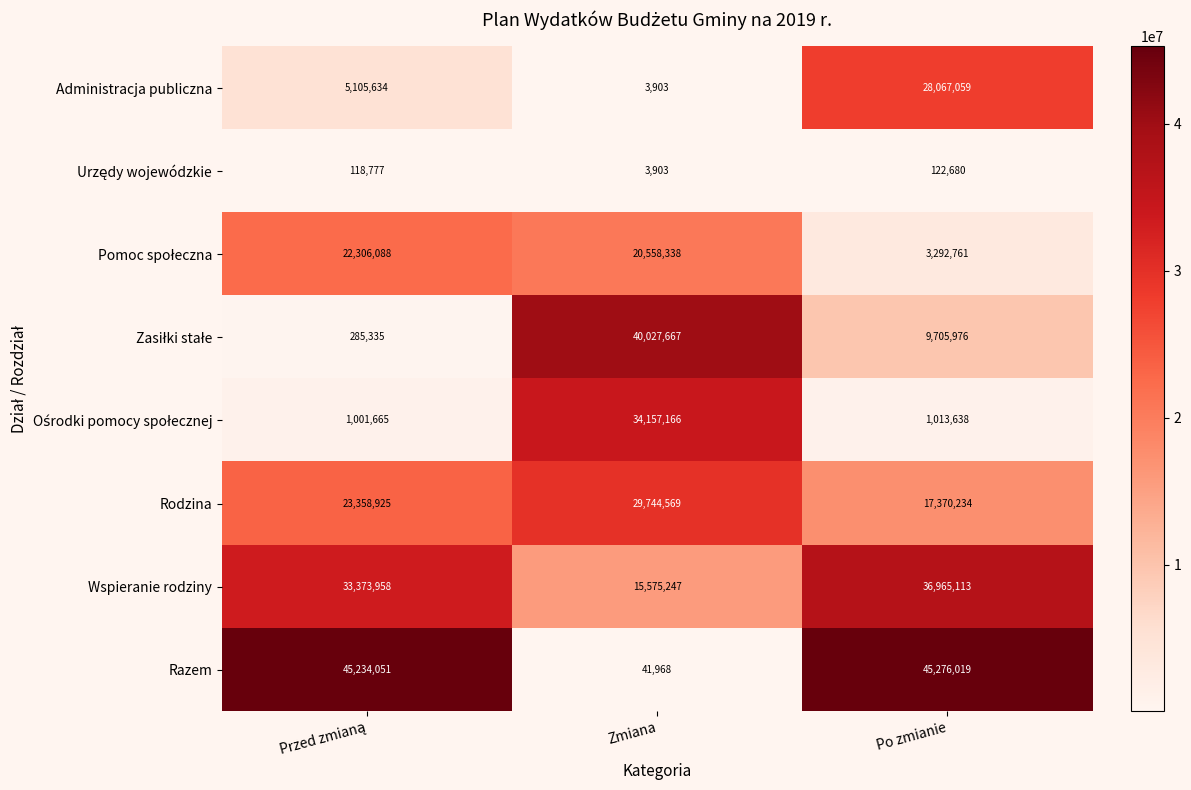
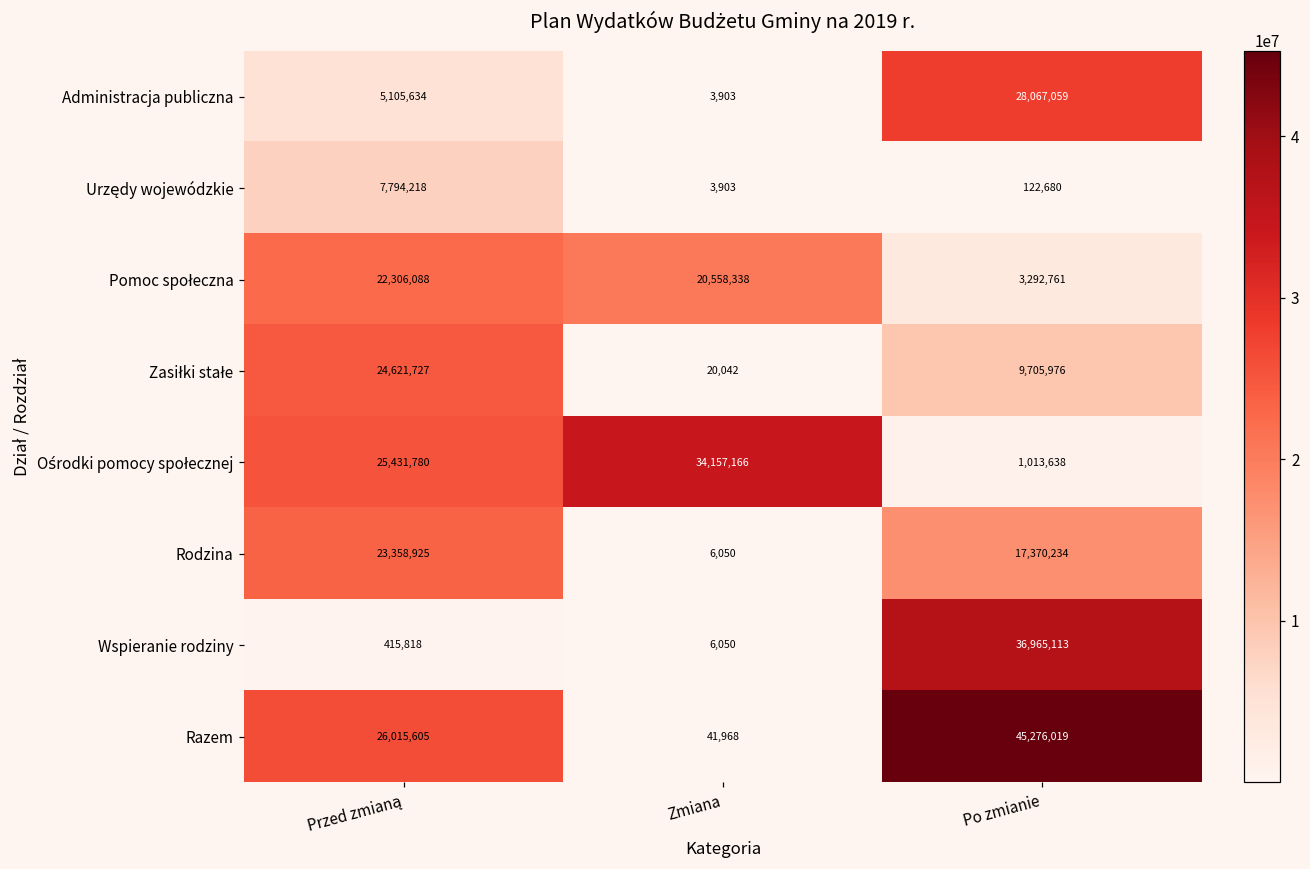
  {
    "Administracja publiczna": {
      "Przed zmianą": "5,105,634",
      "Zmiana": "3,903",
      "Po zmianie": "28,067,059"
    },
    "Urzędy wojewódzkie": {
-     "Przed zmianą": "118,777",
+     "Przed zmianą": "7,794,218",
      "Zmiana": "3,903",
      "Po zmianie": "122,680"
    },
    "Pomoc społeczna": {
      "Przed zmianą": "22,306,088",
      "Zmiana": "20,558,338",
      "Po zmianie": "3,292,761"
    },
    "Zasiłki stałe": {
-     "Przed zmianą": "285,335",
-     "Zmiana": "40,027,667",
+     "Przed zmianą": "24,621,727",
+     "Zmiana": "20,042",
      "Po zmianie": "9,705,976"
    },
    "Ośrodki pomocy społecznej": {
-     "Przed zmianą": "1,001,665",
+     "Przed zmianą": "25,431,780",
      "Zmiana": "34,157,166",
      "Po zmianie": "1,013,638"
    },
    "Rodzina": {
      "Przed zmianą": "23,358,925",
-     "Zmiana": "29,744,569",
+     "Zmiana": "6,050",
      "Po zmianie": "17,370,234"
    },
    "Wspieranie rodziny": {
-     "Przed zmianą": "33,373,958",
-     "Zmiana": "15,575,247",
+     "Przed zmianą": "415,818",
+     "Zmiana": "6,050",
      "Po zmianie": "36,965,113"
    },
    "Razem": {
-     "Przed zmianą": "45,234,051",
+     "Przed zmianą": "26,015,605",
      "Zmiana": "41,968",
      "Po zmianie": "45,276,019"
    }
  }
